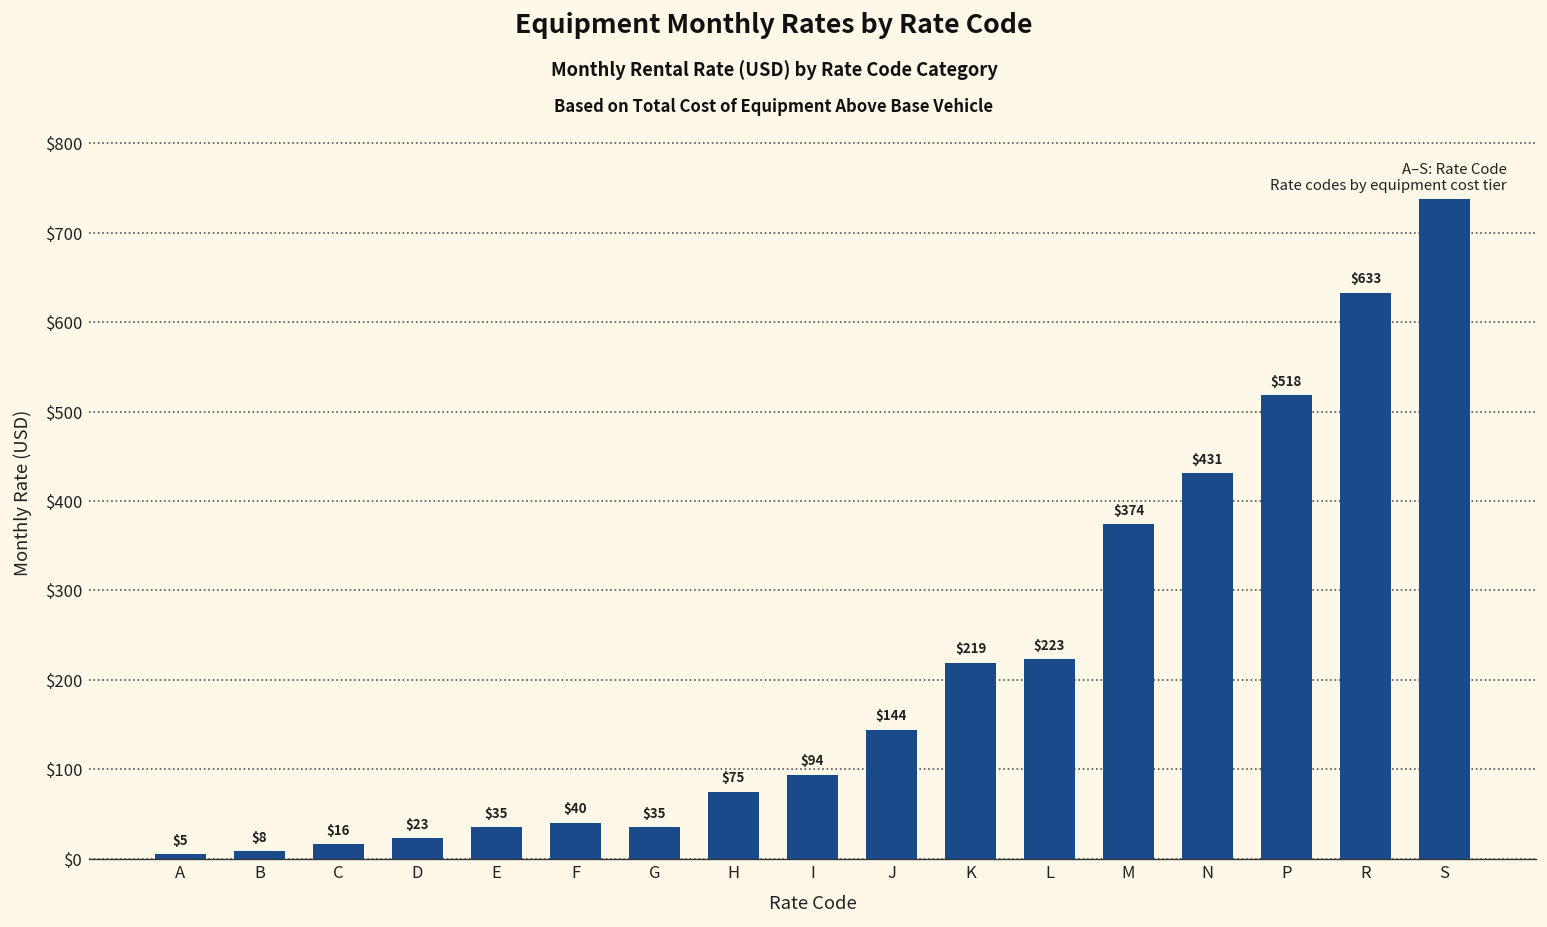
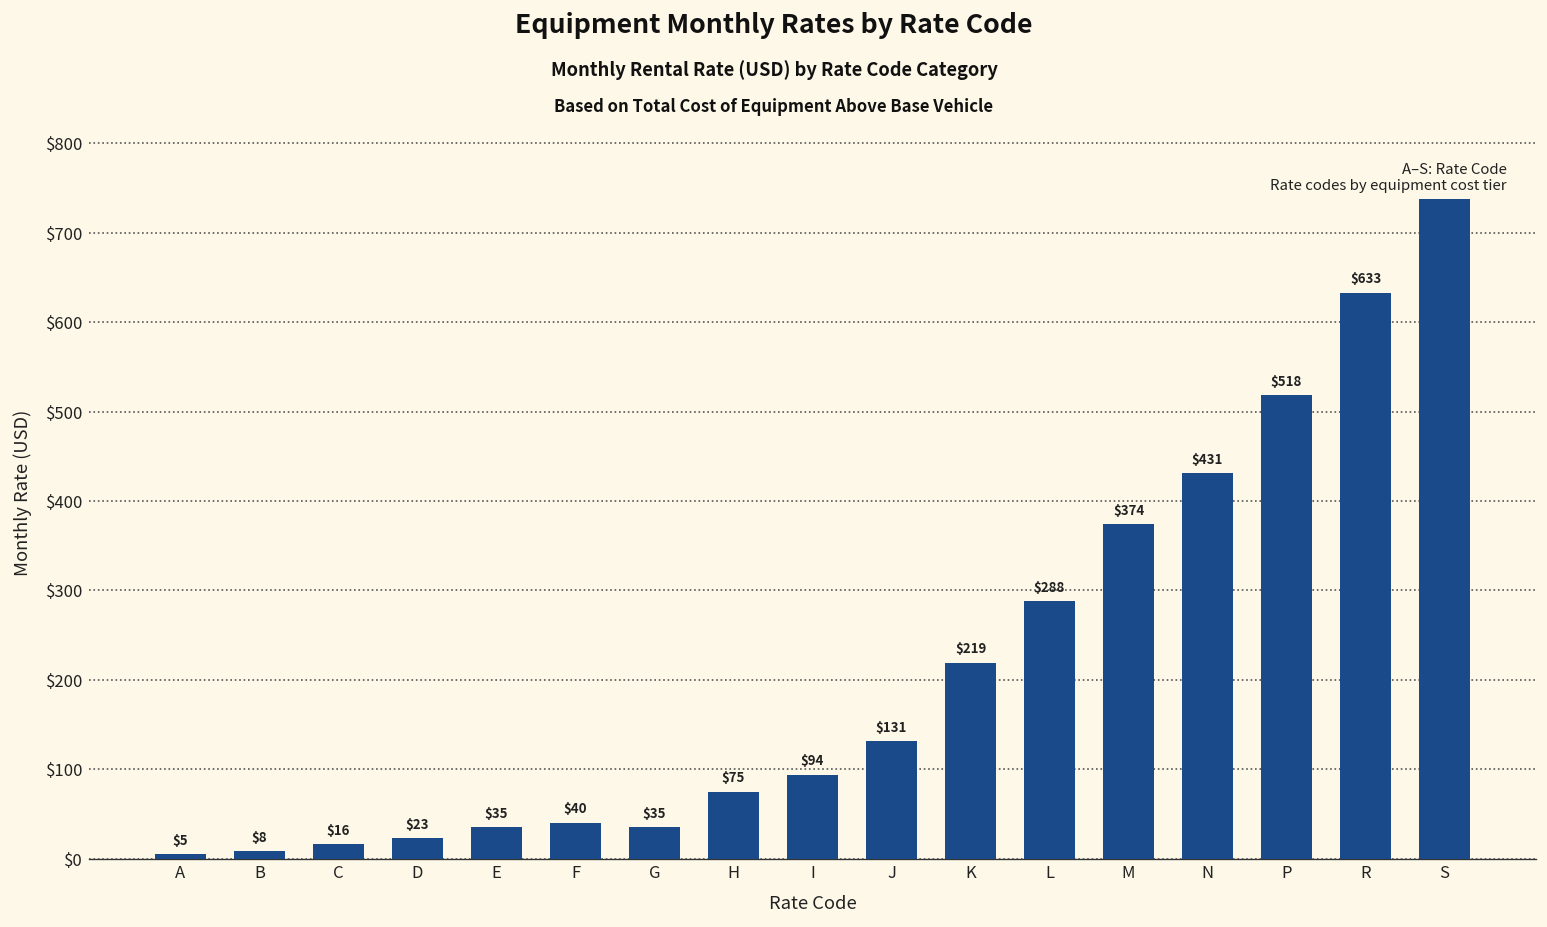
  {
    "A": "$5",
    "B": "$8",
    "C": "$16",
    "D": "$23",
    "E": "$35",
    "F": "$40",
    "G": "$35",
    "H": "$75",
    "I": "$94",
-   "J": "$144",
+   "J": "$131",
    "K": "$219",
-   "L": "$223",
+   "L": "$288",
    "M": "$374",
    "N": "$431",
    "P": "$518",
    "R": "$633"
  }
